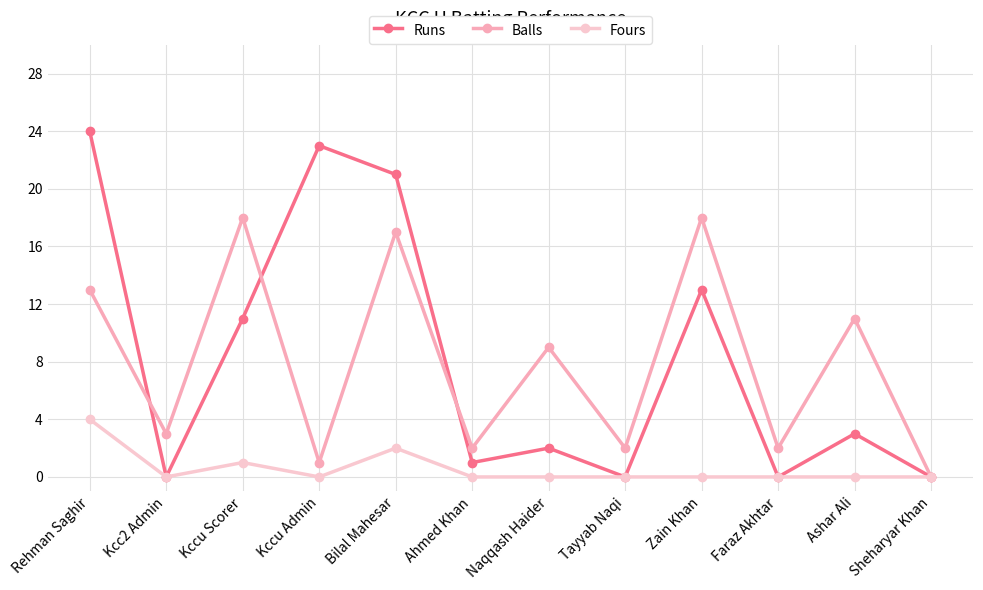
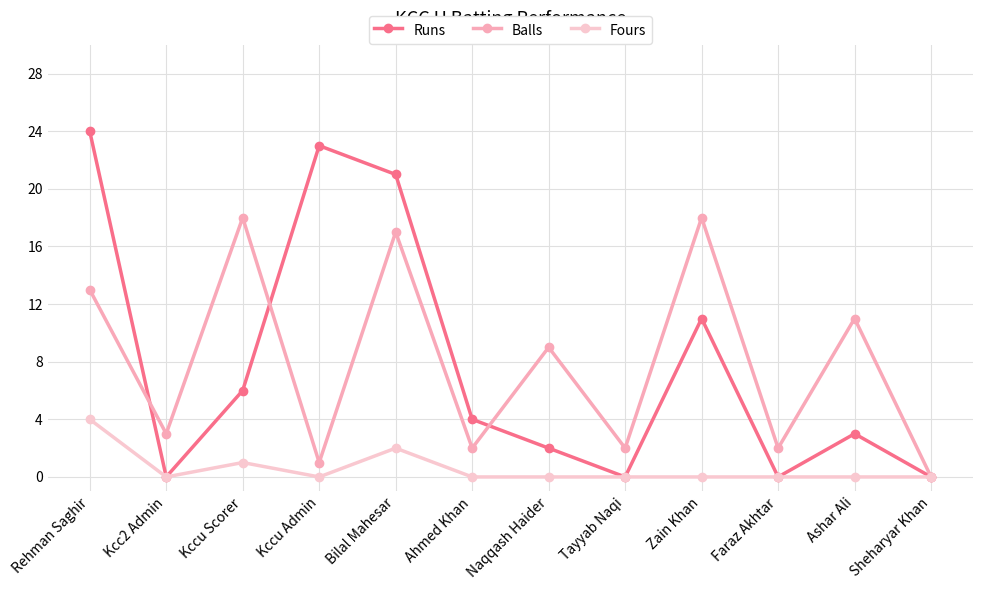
  {
    "Runs": {
      "Rehman Saghir": 24,
-     "Kccu Scorer": 11,
+     "Kccu Scorer": 6,
      "Kccu Admin": 23,
      "Bilal Mahesar": 21,
-     "Ahmed Khan": 1,
+     "Ahmed Khan": 4,
      "Naqqash Haider": 2,
-     "Zain Khan": 13,
+     "Zain Khan": 11,
      "Ashar Ali": 3
    }
  }
